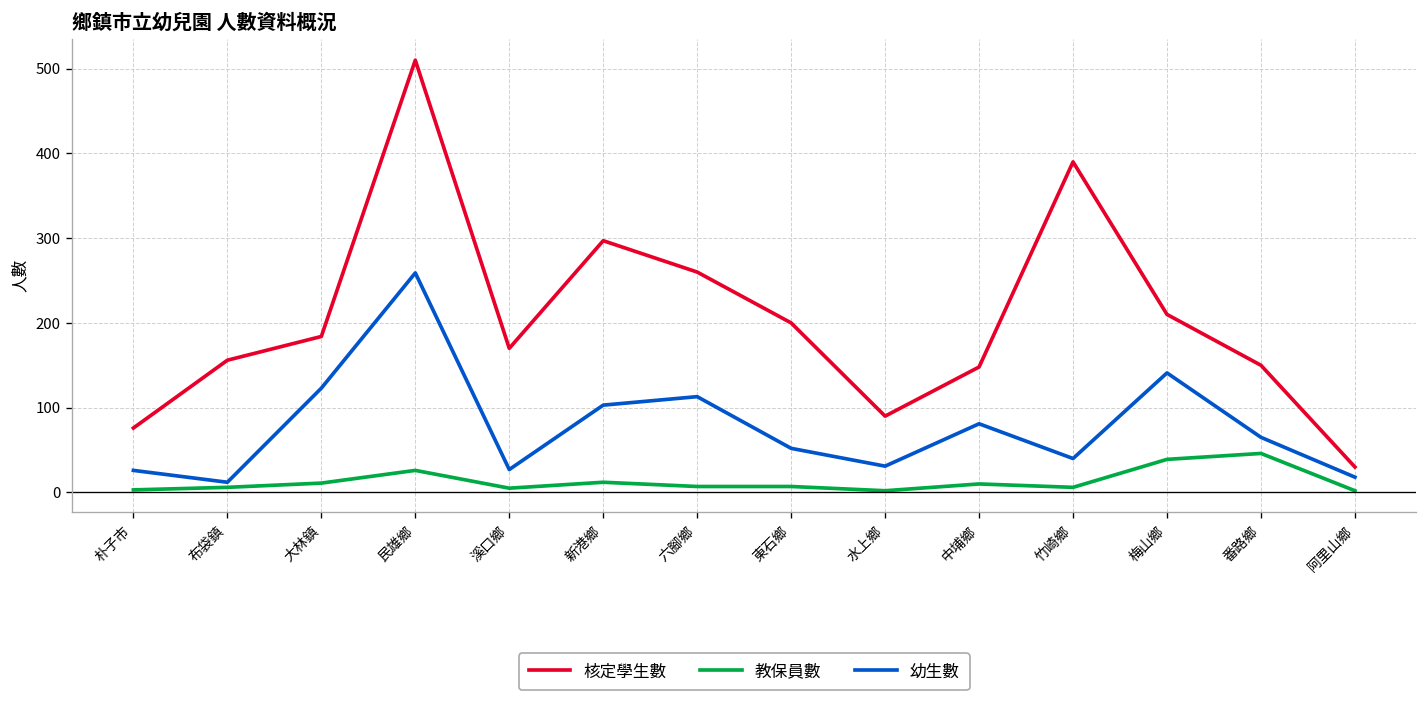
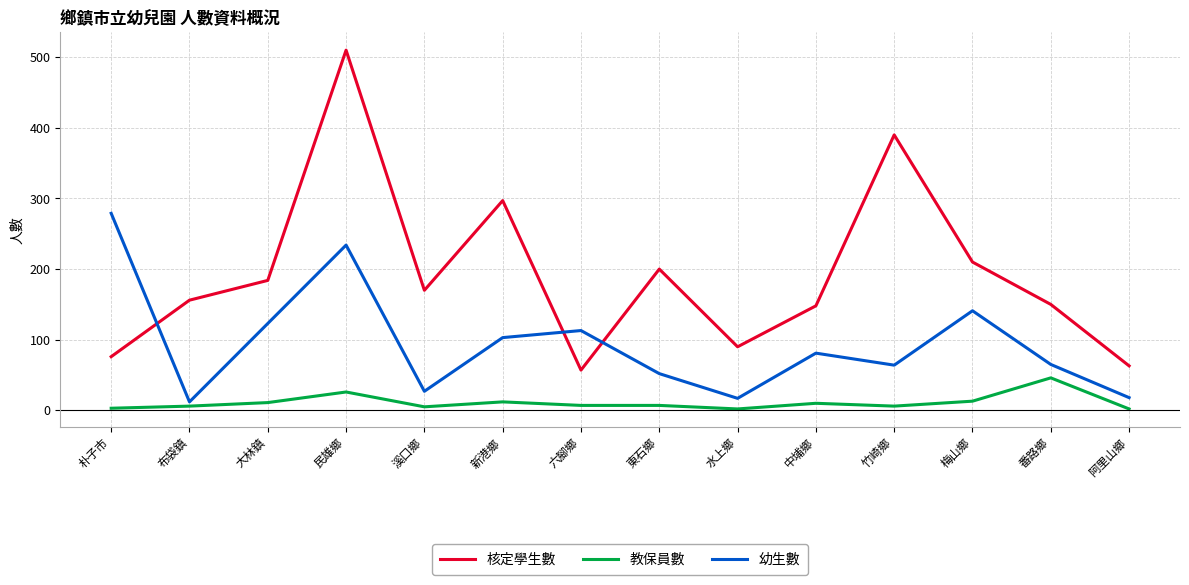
  {
    "核定學生數": {
      "朴子市": 80,
      "布袋鎮": 160,
      "大林鎮": 180,
      "民雄鄉": 510,
      "溪口鄉": 170,
      "新港鄉": 300,
-     "六腳鄉": 260,
+     "六腳鄉": 60,
      "東石鄉": 200,
      "水上鄉": 90,
      "中埔鄉": 150,
      "竹崎鄉": 390,
      "梅山鄉": 210,
      "番路鄉": 150,
-     "阿里山鄉": 30
+     "阿里山鄉": 60
    },
    "教保員數": {
      "朴子市": 0,
      "布袋鎮": 10,
      "大林鎮": 10,
      "民雄鄉": 30,
      "溪口鄉": 10,
      "新港鄉": 10,
      "六腳鄉": 10,
      "東石鄉": 10,
      "水上鄉": 0,
      "中埔鄉": 10,
      "竹崎鄉": 10,
-     "梅山鄉": 40,
+     "梅山鄉": 10,
      "番路鄉": 50,
      "阿里山鄉": 0
    },
    "幼生數": {
-     "朴子市": 30,
+     "朴子市": 280,
      "布袋鎮": 10,
      "大林鎮": 120,
-     "民雄鄉": 260,
+     "民雄鄉": 230,
      "溪口鄉": 30,
      "新港鄉": 100,
      "六腳鄉": 110,
      "東石鄉": 50,
-     "水上鄉": 30,
+     "水上鄉": 20,
      "中埔鄉": 80,
-     "竹崎鄉": 40,
+     "竹崎鄉": 60,
      "梅山鄉": 140,
      "番路鄉": 70,
      "阿里山鄉": 20
    }
  }
